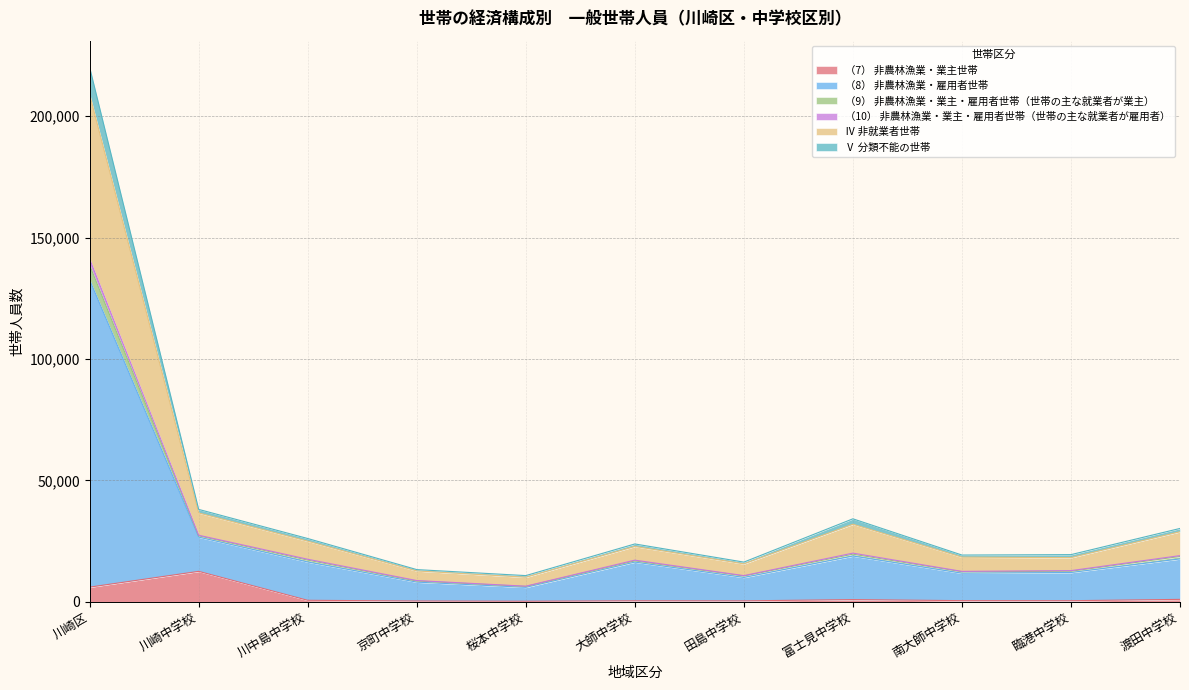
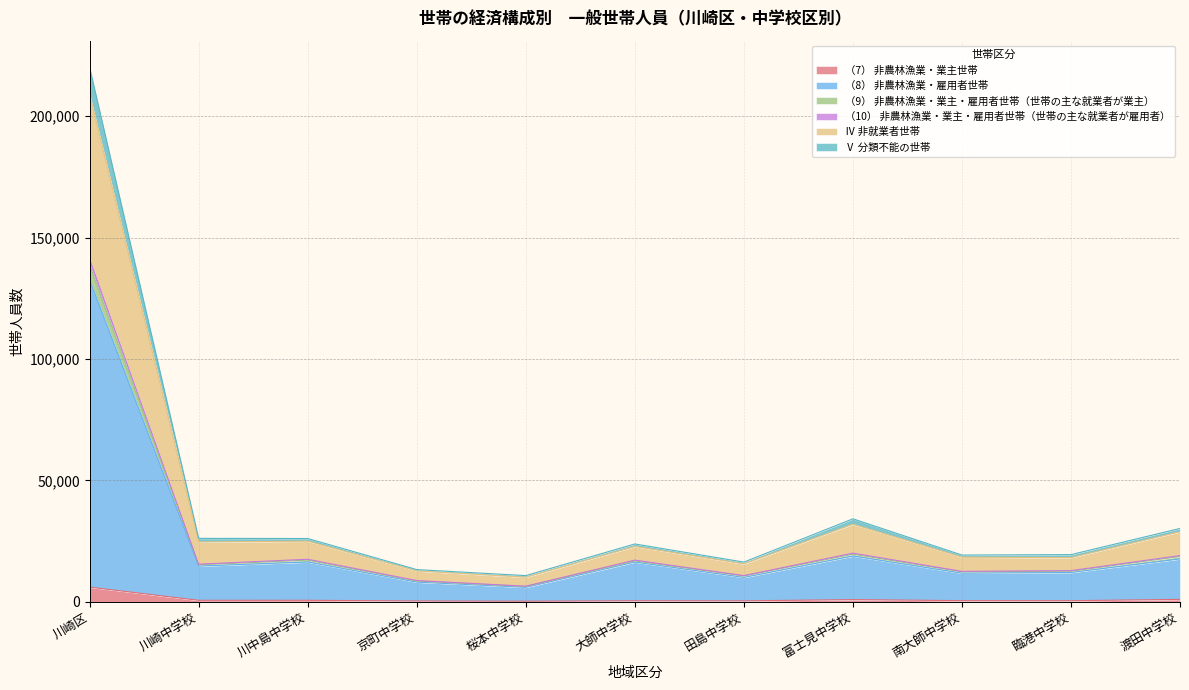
  {
    "（7） 非農林漁業・業主世帯": {
      "川崎区": "6,000",
-     "川崎中学校": "13,000",
+     "川崎中学校": "1,000",
      "川中島中学校": "1,000",
      "京町中学校": "0",
      "桜本中学校": "0",
      "大師中学校": "0",
      "田島中学校": "0",
      "富士見中学校": "1,000",
      "南大師中学校": "1,000",
      "臨港中学校": "1,000",
      "渡田中学校": "1,000"
    },
    "（9） 非農林漁業・業主・雇用者世帯（世帯の主な就業者が業主）": {
      "川崎区": "6,000"
    },
    "（10） 非農林漁業・業主・雇用者世帯（世帯の主な就業者が雇用者）": {
      "川崎区": "3,000"
    },
    "Ⅳ 非就業者世帯": {
      "川崎区": "68,000",
      "川崎中学校": "9,000",
      "川中島中学校": "7,000",
      "富士見中学校": "12,000",
      "臨港中学校": "5,000",
      "渡田中学校": "10,000"
    }
  }
